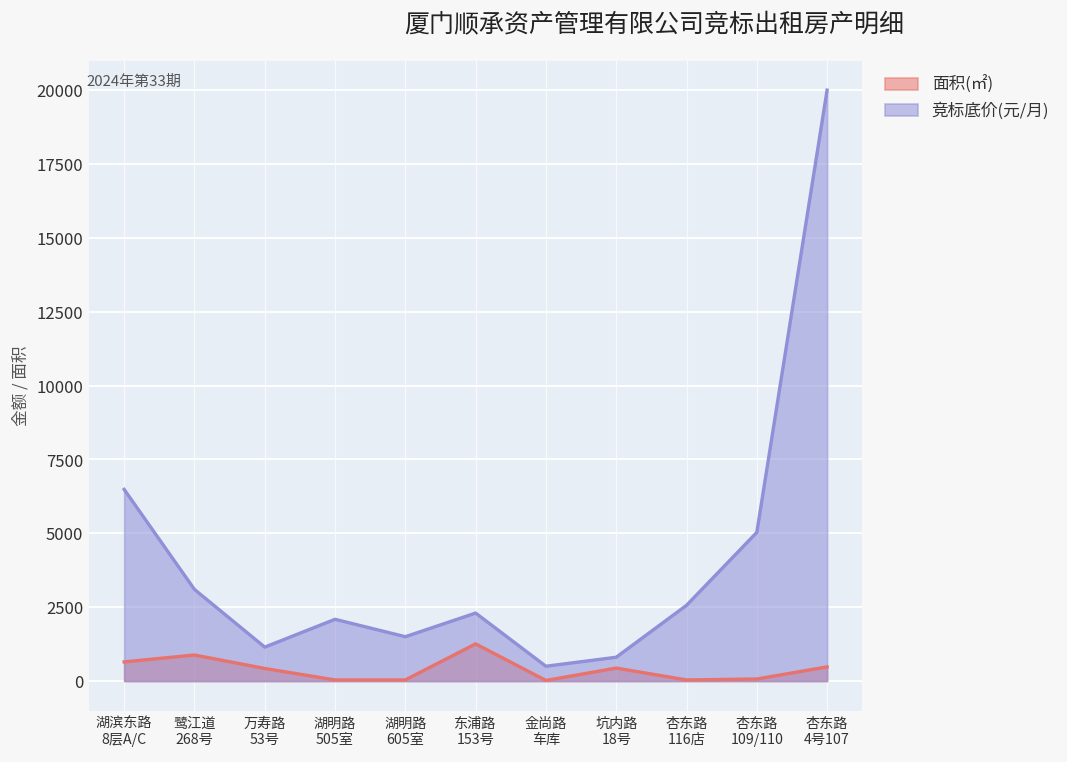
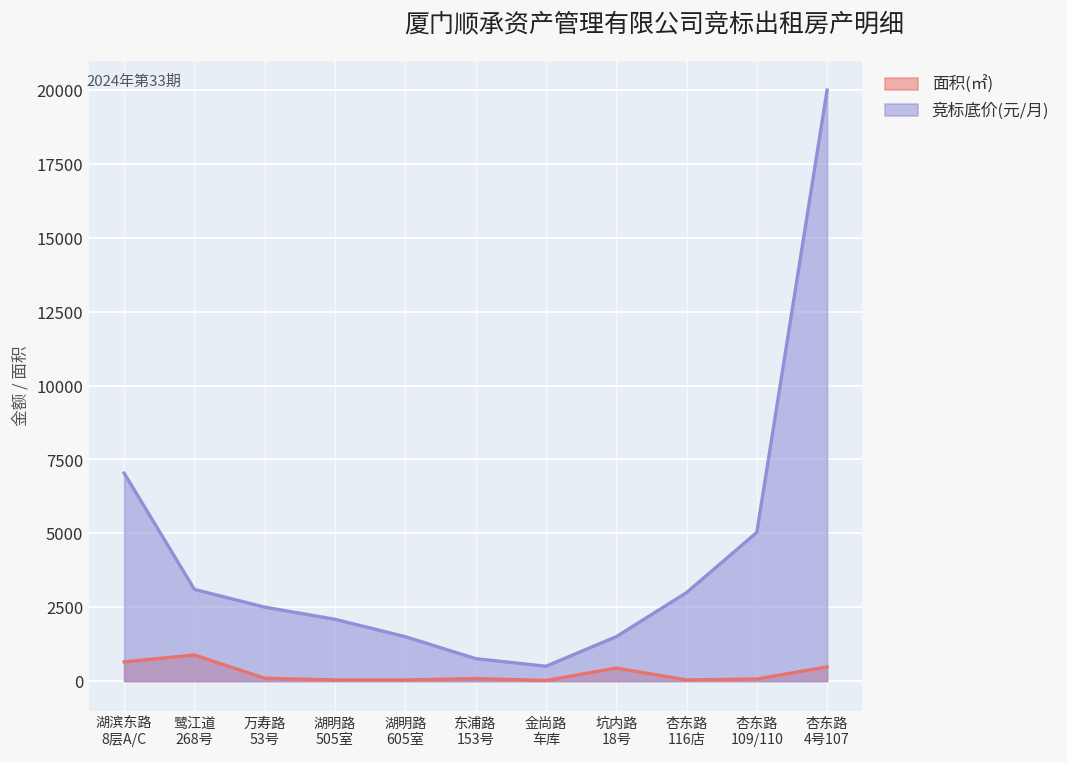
  {
    "面积(㎡)": {
      "湖滨东路 8层A/C": 600,
      "鹭江道 268号": 900,
-     "万寿路 53号": 400,
+     "万寿路 53号": 100,
      "湖明路 505室": 0,
      "湖明路 605室": 0,
-     "东浦路 153号": 1300,
+     "东浦路 153号": 100,
      "金尚路 车库": 0,
      "坑内路 18号": 400,
      "杏东路 116店": 0,
      "杏东路 109/110": 100,
      "杏东路 4号107": 500
    },
    "竞标底价(元/月)": {
-     "湖滨东路 8层A/C": 6500,
+     "湖滨东路 8层A/C": 7000,
      "鹭江道 268号": 3100,
-     "万寿路 53号": 1100,
+     "万寿路 53号": 2500,
      "湖明路 505室": 2100,
      "湖明路 605室": 1500,
-     "东浦路 153号": 2300,
+     "东浦路 153号": 800,
      "金尚路 车库": 500,
-     "坑内路 18号": 800,
-     "杏东路 116店": 2600,
+     "坑内路 18号": 1500,
+     "杏东路 116店": 3000,
      "杏东路 109/110": 5000,
      "杏东路 4号107": 20000
    }
  }
